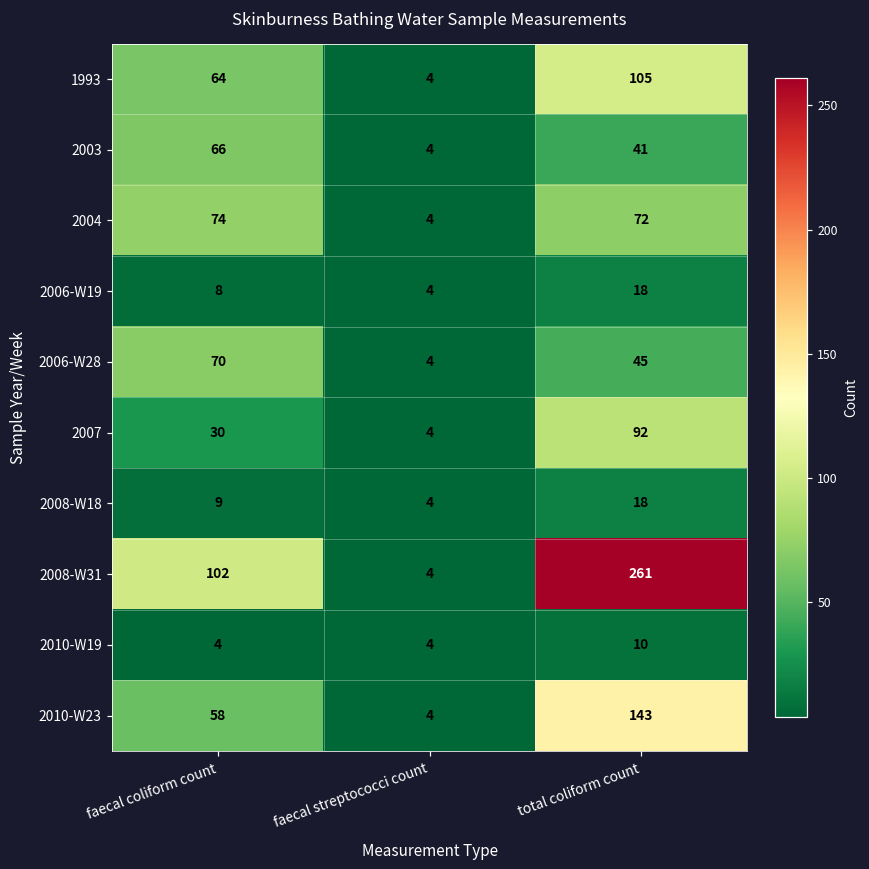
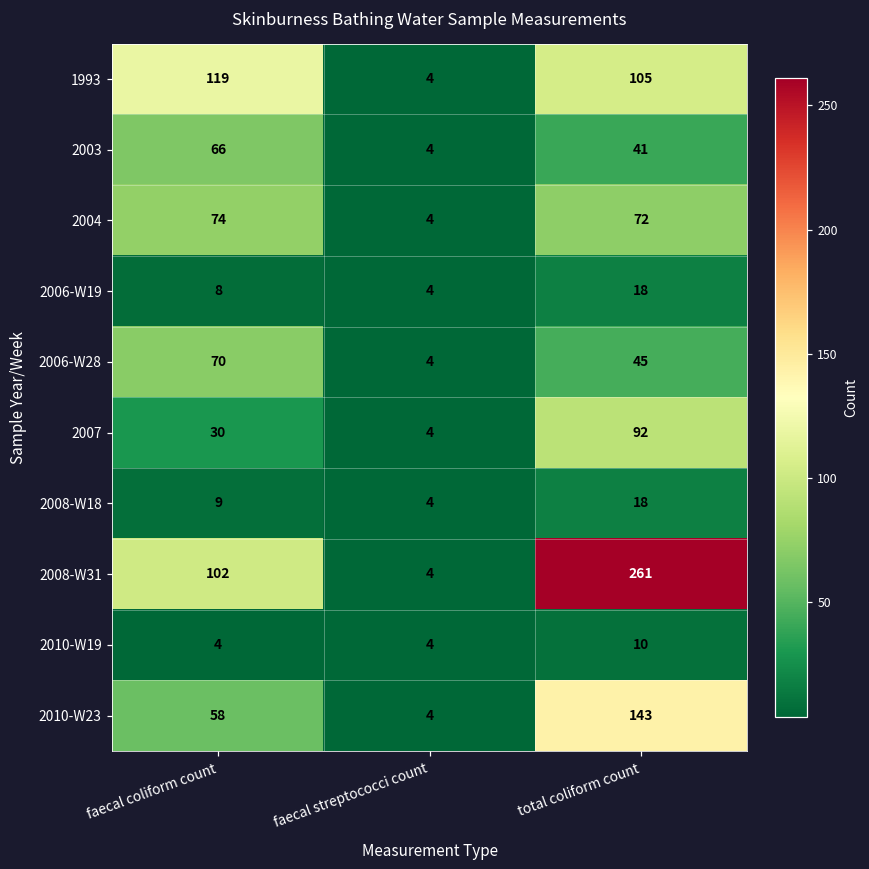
  {
    "1993": {
-     "faecal coliform count": 64,
+     "faecal coliform count": 119,
      "faecal streptococci count": 4,
      "total coliform count": 105
    },
    "2003": {
      "faecal coliform count": 66,
      "faecal streptococci count": 4,
      "total coliform count": 41
    },
    "2004": {
      "faecal coliform count": 74,
      "faecal streptococci count": 4,
      "total coliform count": 72
    },
    "2006-W19": {
      "faecal coliform count": 8,
      "faecal streptococci count": 4,
      "total coliform count": 18
    },
    "2006-W28": {
      "faecal coliform count": 70,
      "faecal streptococci count": 4,
      "total coliform count": 45
    },
    "2007": {
      "faecal coliform count": 30,
      "faecal streptococci count": 4,
      "total coliform count": 92
    },
    "2008-W18": {
      "faecal coliform count": 9,
      "faecal streptococci count": 4,
      "total coliform count": 18
    },
    "2008-W31": {
      "faecal coliform count": 102,
      "faecal streptococci count": 4,
      "total coliform count": 261
    },
    "2010-W19": {
      "faecal coliform count": 4,
      "faecal streptococci count": 4,
      "total coliform count": 10
    },
    "2010-W23": {
      "faecal coliform count": 58,
      "faecal streptococci count": 4,
      "total coliform count": 143
    }
  }
